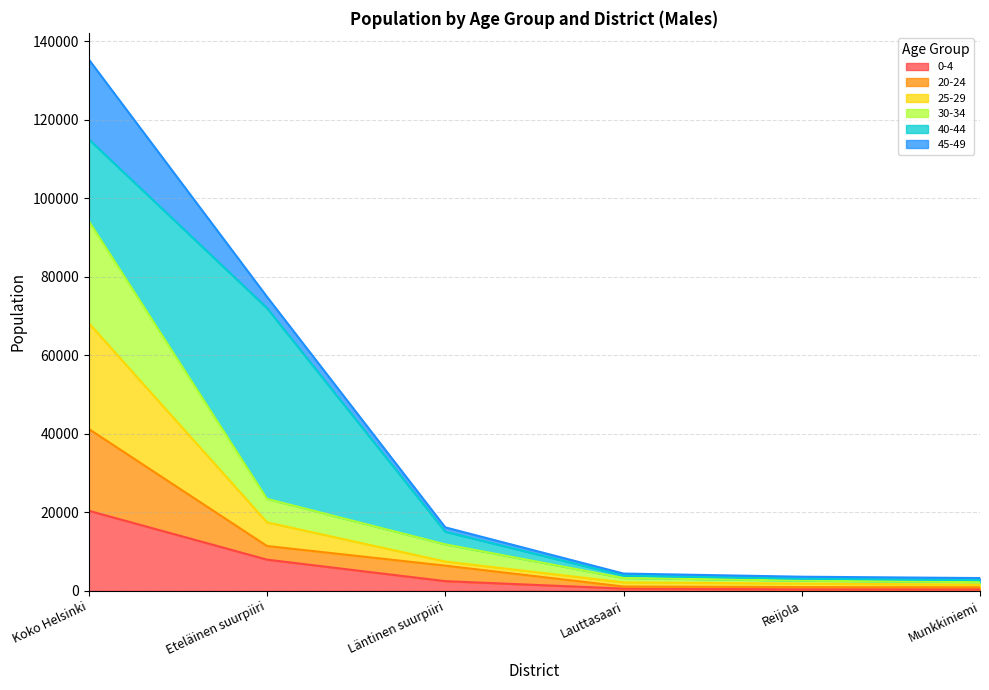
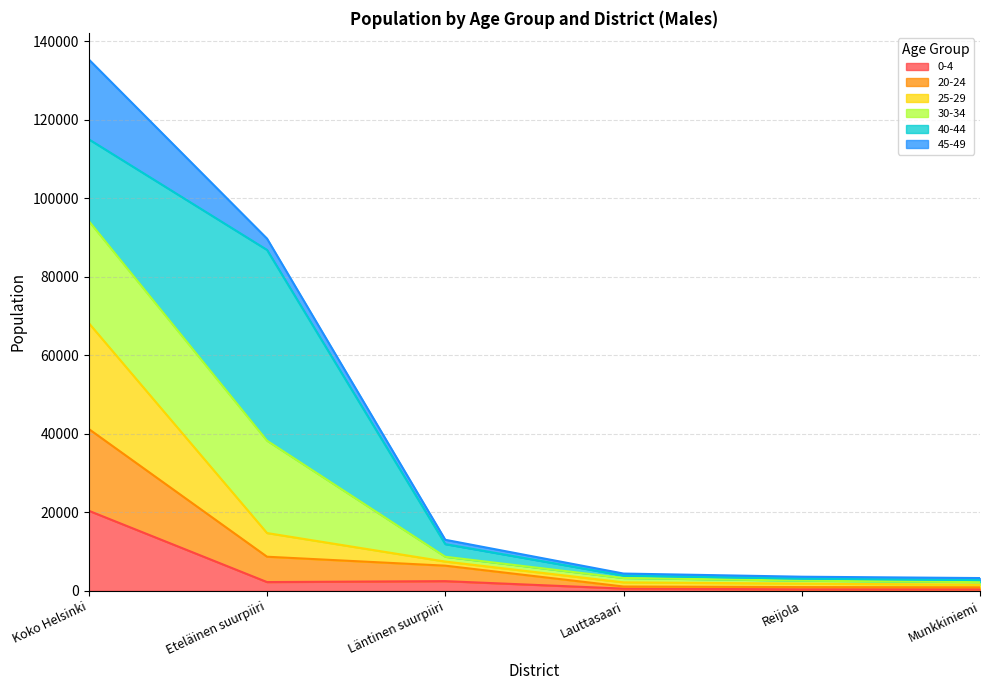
  {
    "0-4": {
      "Koko Helsinki": 20000,
-     "Eteläinen suurpiiri": 8000,
+     "Eteläinen suurpiiri": 2000,
      "Läntinen suurpiiri": 2000
    },
    "20-24": {
      "Koko Helsinki": 21000,
-     "Eteläinen suurpiiri": 3000,
+     "Eteläinen suurpiiri": 6000,
      "Läntinen suurpiiri": 4000
    },
    "25-29": {
      "Koko Helsinki": 27000,
      "Eteläinen suurpiiri": 6000,
      "Läntinen suurpiiri": 1000,
      "Lauttasaari": 1000,
      "Reijola": 1000,
      "Munkkiniemi": 1000
    },
    "30-34": {
      "Koko Helsinki": 26000,
-     "Eteläinen suurpiiri": 6000,
-     "Läntinen suurpiiri": 4000
+     "Eteläinen suurpiiri": 24000,
+     "Läntinen suurpiiri": 1000
    },
    "40-44": {
      "Koko Helsinki": 21000,
      "Eteläinen suurpiiri": 49000,
      "Läntinen suurpiiri": 3000
    },
    "45-49": {
      "Koko Helsinki": 20000,
      "Eteläinen suurpiiri": 3000,
      "Läntinen suurpiiri": 1000
    }
  }
